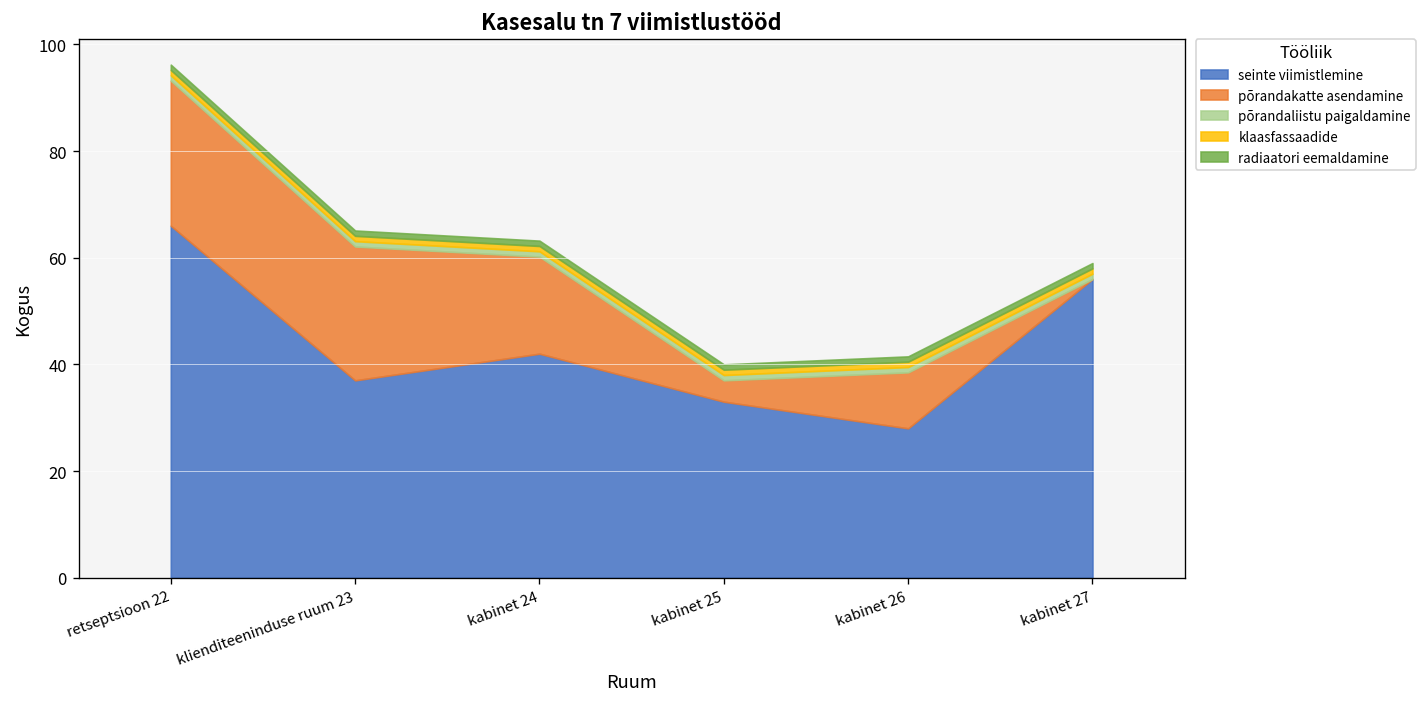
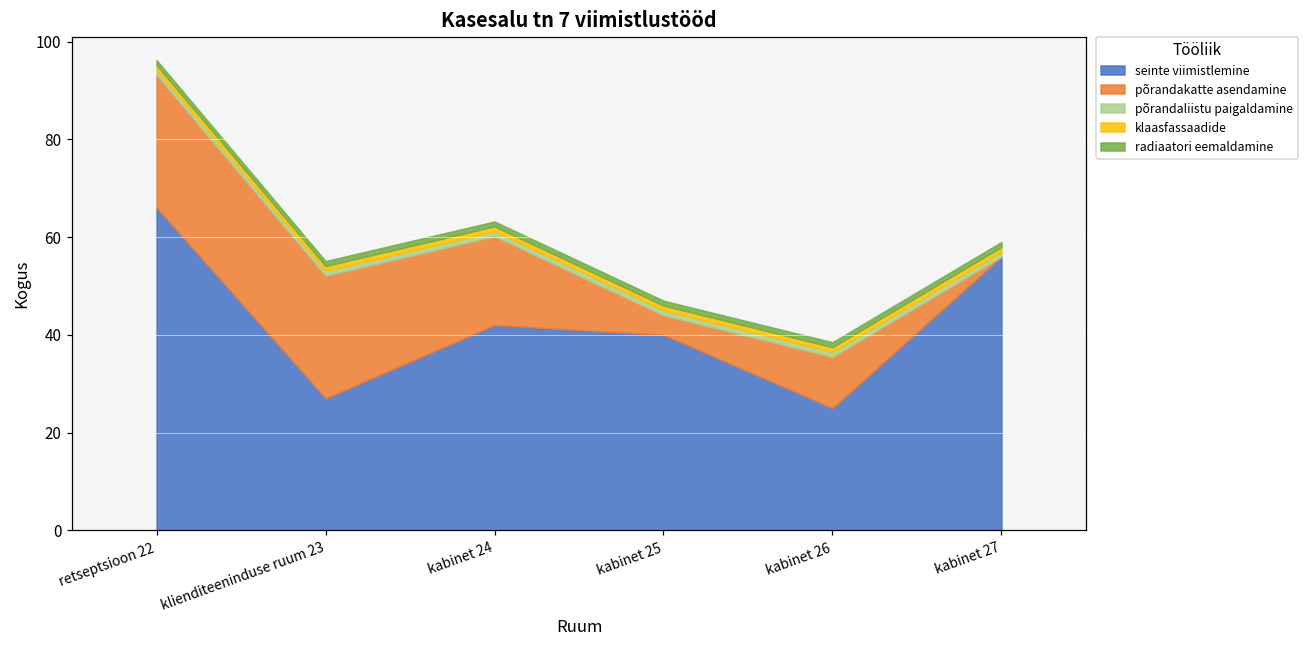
  {
    "seinte viimistlemine": {
      "retseptsioon 22": 66,
-     "klienditeeninduse ruum 23": 37,
+     "klienditeeninduse ruum 23": 27,
      "kabinet 24": 42,
-     "kabinet 25": 33,
-     "kabinet 26": 28
+     "kabinet 25": 40,
+     "kabinet 26": 25
    },
    "põrandakatte asendamine": {
      "retseptsioon 22": 27,
      "klienditeeninduse ruum 23": 25,
      "kabinet 24": 18,
      "kabinet 25": 4,
      "kabinet 26": 11
    },
    "põrandaliistu paigaldamine": {
      "retseptsioon 22": 1,
      "klienditeeninduse ruum 23": 1,
      "kabinet 24": 1,
      "kabinet 25": 1,
      "kabinet 26": 1,
      "kabinet 27": 1
    },
    "klaasfassaadide": {
      "retseptsioon 22": 1,
      "klienditeeninduse ruum 23": 1,
      "kabinet 24": 1,
      "kabinet 25": 1,
      "kabinet 26": 1,
      "kabinet 27": 1
    },
    "radiaatori eemaldamine": {
      "retseptsioon 22": 1,
      "klienditeeninduse ruum 23": 1,
      "kabinet 24": 1,
      "kabinet 25": 1,
      "kabinet 26": 1,
      "kabinet 27": 1
    }
  }
